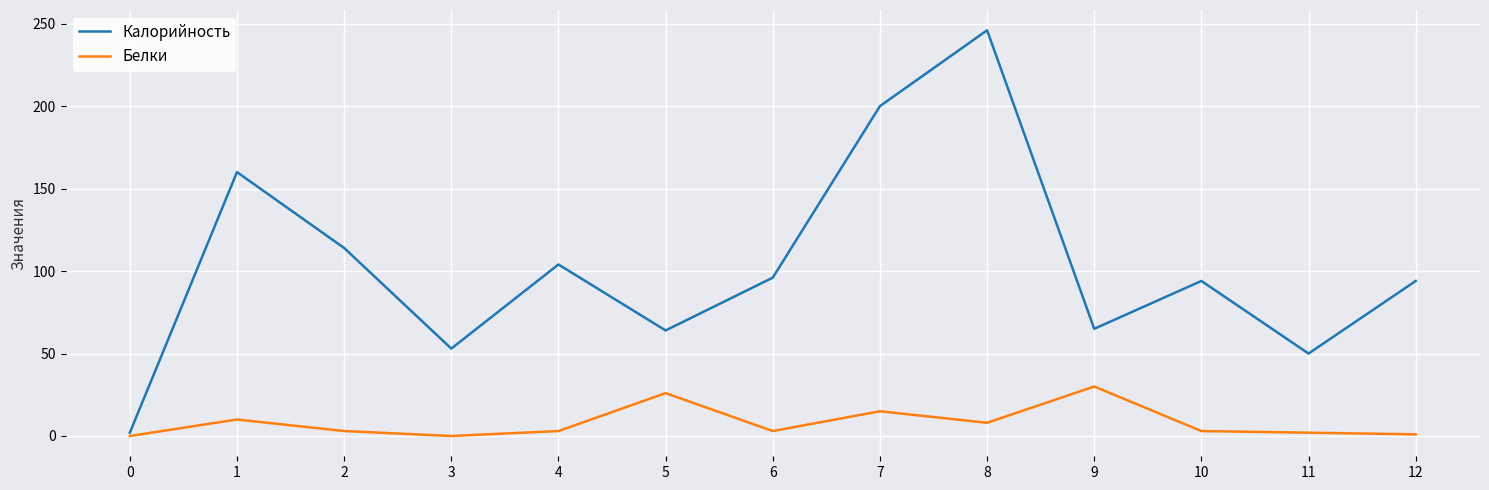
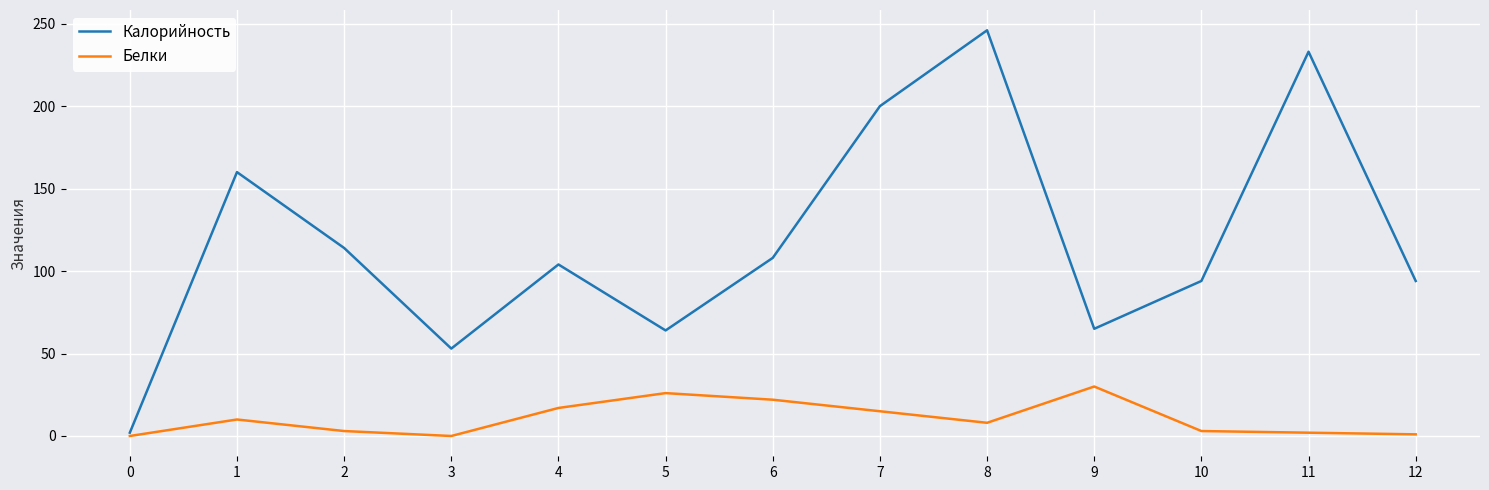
  {
    "Калорийность": {
      "0": 2,
      "1": 160,
      "2": 114,
      "3": 53,
      "4": 104,
      "5": 64,
-     "6": 96,
+     "6": 108,
      "7": 200,
      "8": 246,
      "9": 65,
      "10": 94,
-     "11": 50,
+     "11": 233,
      "12": 94
    },
    "Белки": {
      "0": 0,
      "1": 10,
      "2": 3,
      "3": 0,
-     "4": 3,
+     "4": 17,
      "5": 26,
-     "6": 3,
+     "6": 22,
      "7": 15,
      "8": 8,
      "9": 30,
      "10": 3,
      "11": 2,
      "12": 1
    }
  }
